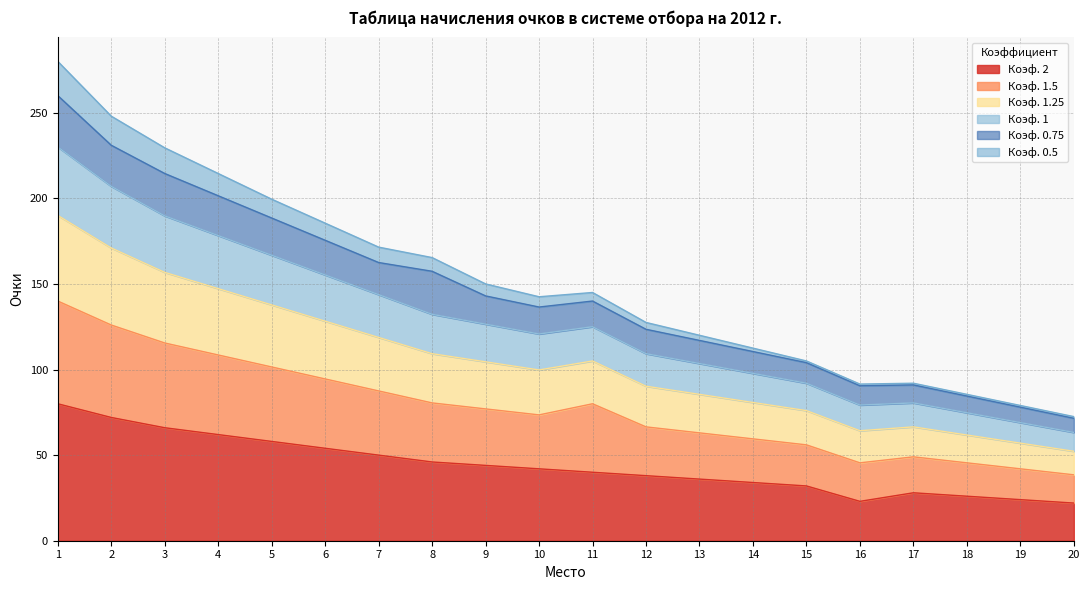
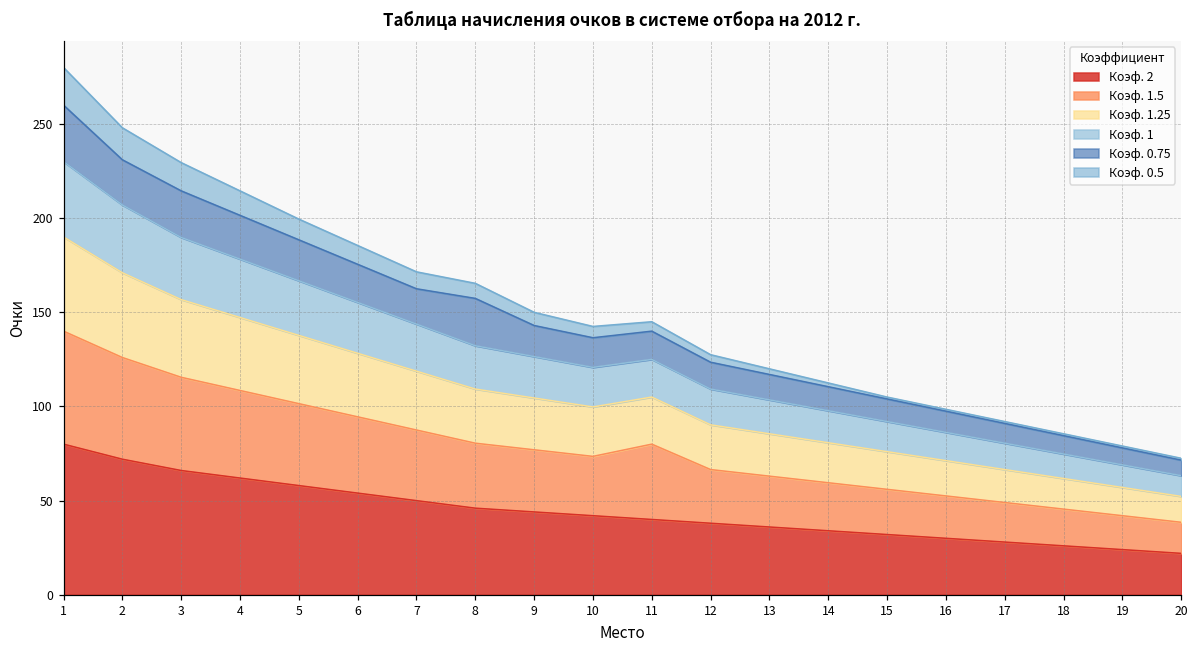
  {
    "Коэф. 2": {
      "1": 80,
      "2": 72,
      "3": 66,
      "4": 62,
      "5": 58,
      "6": 54,
      "7": 50,
      "8": 46,
      "9": 44,
      "10": 42,
      "11": 40,
      "12": 38,
      "13": 36,
      "14": 34,
      "15": 32,
-     "16": 23,
+     "16": 30,
      "17": 28,
      "18": 26,
      "19": 24,
      "20": 22
    },
    "Коэф. 1.5": {
      "1": 60,
      "2": 54,
      "3": 50,
      "4": 47,
      "5": 44,
      "6": 41,
      "7": 38,
      "8": 35,
      "9": 33,
      "10": 32,
      "11": 40,
      "12": 29,
      "13": 27,
      "14": 26,
      "15": 24,
      "16": 23,
      "17": 21,
      "18": 20,
      "19": 18,
      "20": 17
    },
    "Коэф. 1.25": {
      "1": 50,
      "2": 45,
      "3": 41,
      "4": 39,
      "5": 36,
      "6": 34,
      "7": 31,
      "8": 29,
      "9": 28,
      "10": 26,
      "11": 25,
      "12": 24,
      "13": 23,
      "14": 21,
      "15": 20,
      "16": 19,
      "17": 18,
      "18": 16,
      "19": 15,
      "20": 14
    },
    "Коэф. 0.75": {
      "1": 30,
      "2": 24,
      "3": 25,
      "4": 23,
      "5": 22,
      "6": 20,
      "7": 19,
      "8": 25,
      "9": 17,
      "10": 16,
      "11": 15,
      "12": 14,
      "13": 14,
      "14": 13
    }
  }
